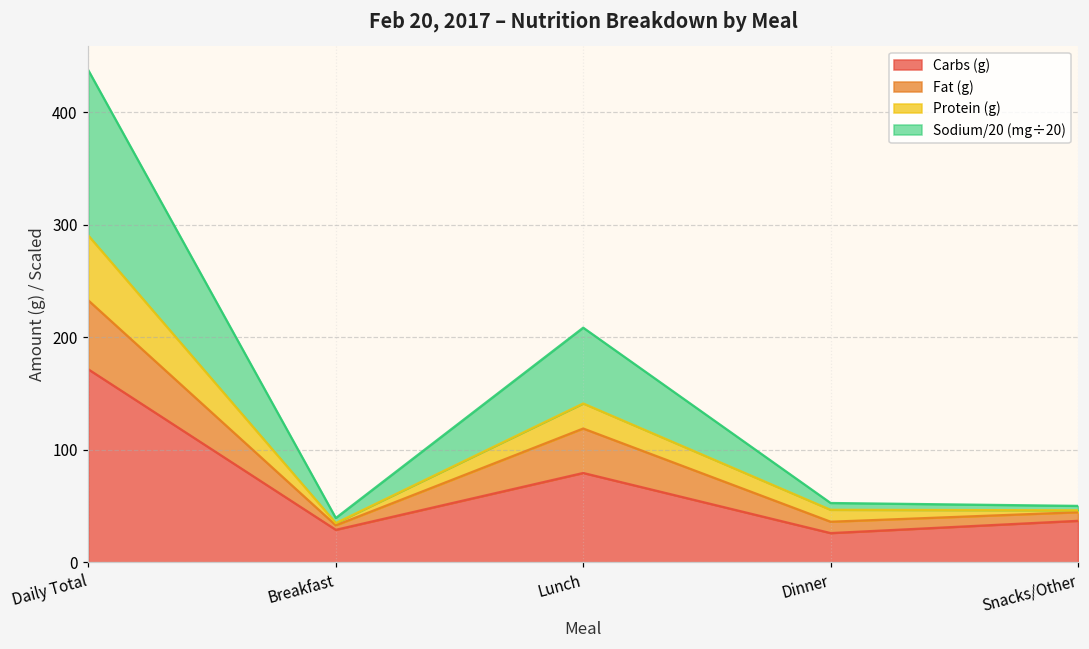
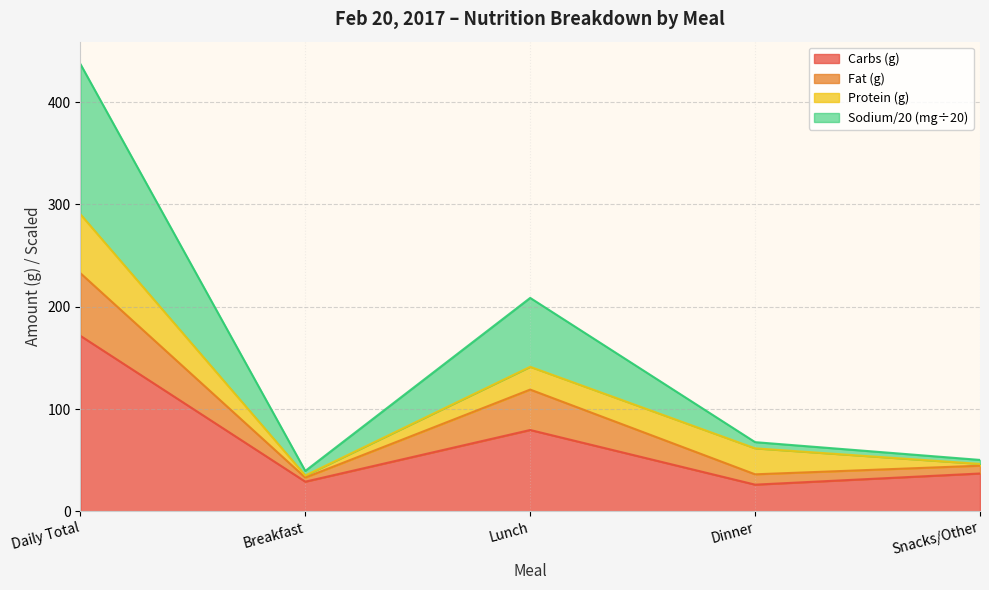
  {
    "Protein (g)": {
      "Daily Total": 58,
      "Lunch": 22,
-     "Dinner": 11
+     "Dinner": 25
    },
    "Sodium/20 (mg÷20)": {
      "Daily Total": 147,
      "Breakfast": 5,
      "Lunch": 67,
      "Dinner": 6,
      "Snacks/Other": 4
    }
  }
